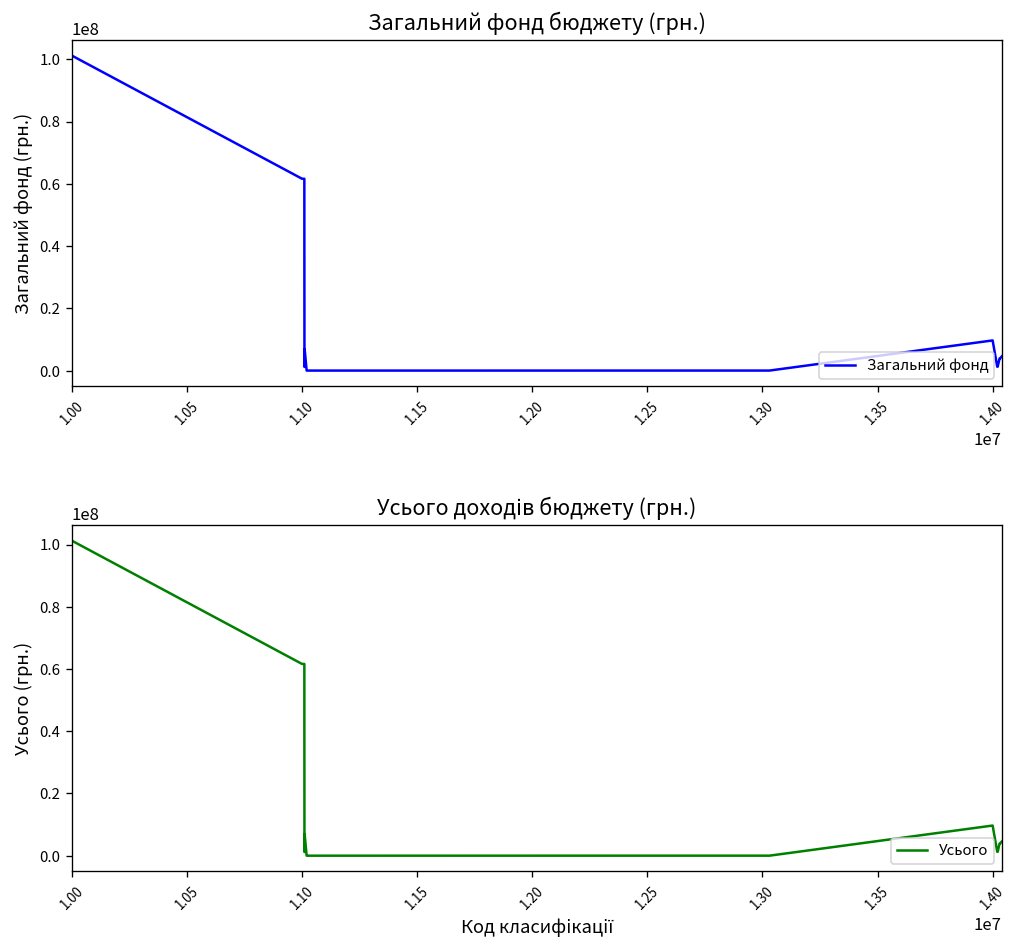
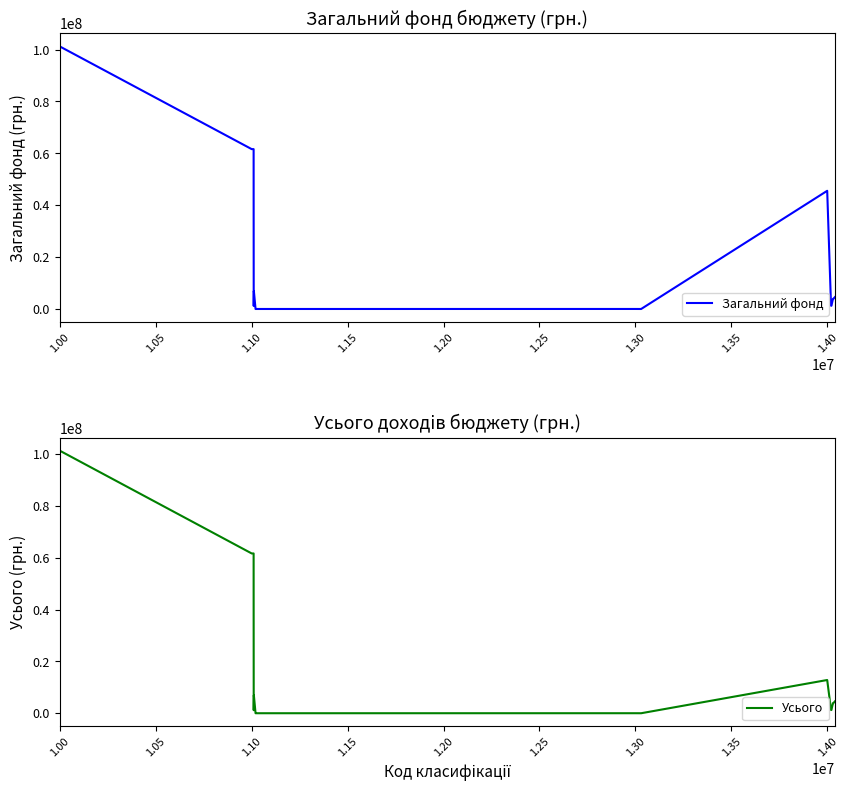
  {
    "Загальний фонд бюджету (грн.)": {
      "1.00": 101000000,
      "1.10": 62000000,
      "1.30": 0,
-     "1.40": 10000000
+     "1.40": 46000000
    },
    "Усього доходів бюджету (грн.)": {
      "1.00": 101000000,
      "1.10": 62000000,
      "1.30": 0,
-     "1.40": 10000000
+     "1.40": 13000000
    }
  }
